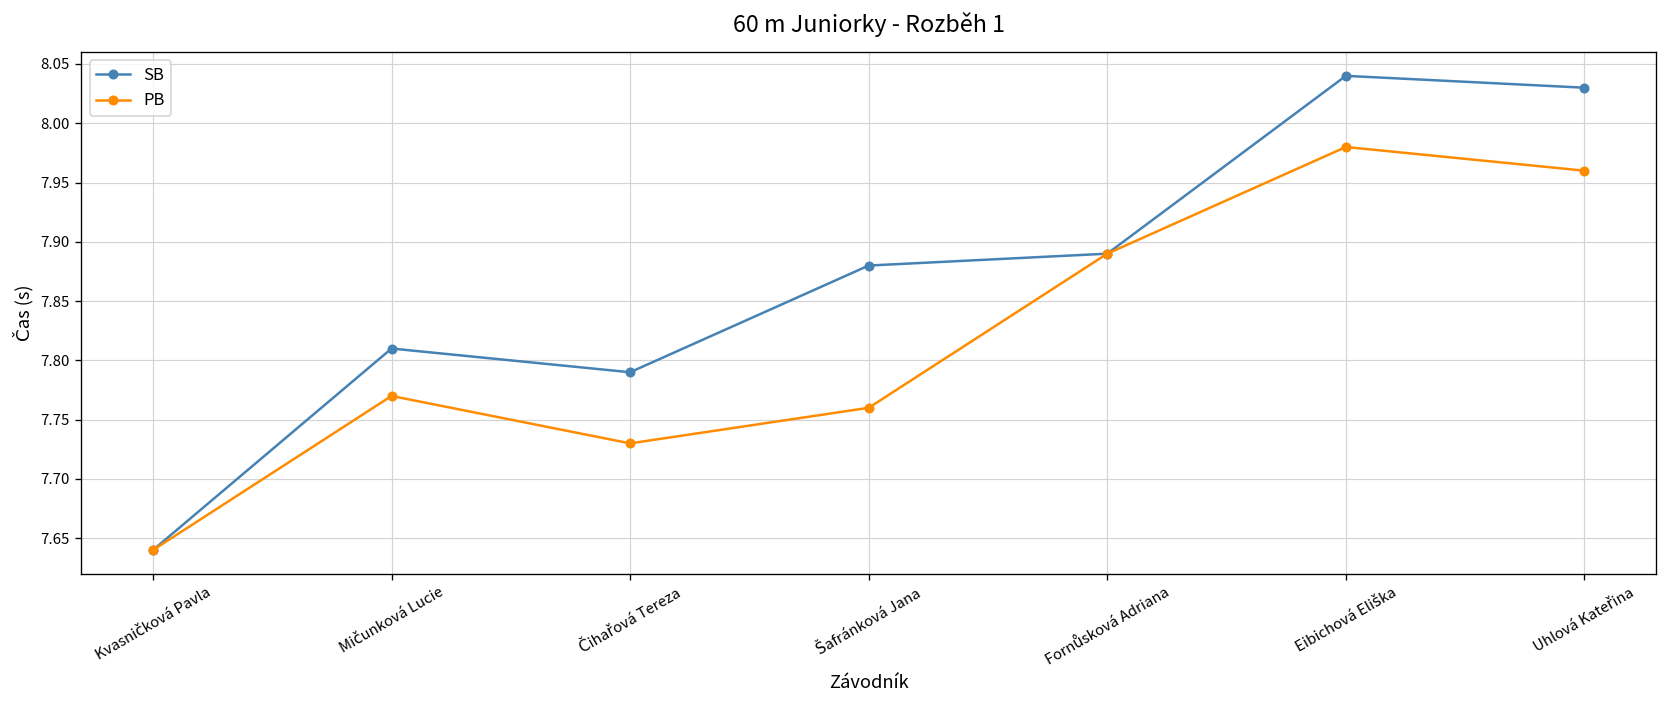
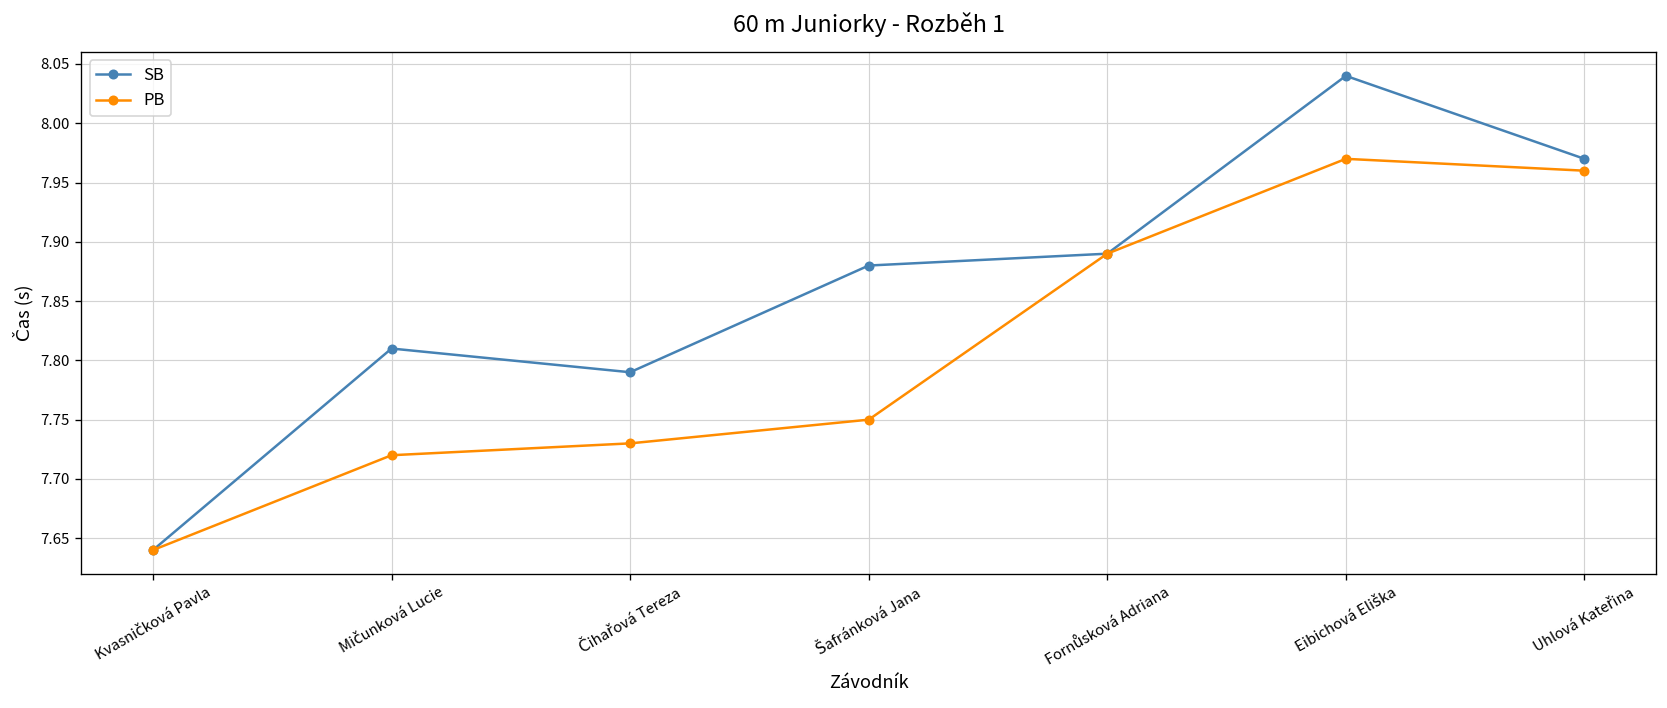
  {
    "SB": {
      "Mičunková Lucie": 7.81,
      "Čihařová Tereza": 7.79,
      "Šafránková Jana": 7.88,
      "Eibichová Eliška": 8.04,
-     "Uhlová Kateřina": 8.03
+     "Uhlová Kateřina": 7.97
    },
    "PB": {
-     "Mičunková Lucie": 7.77,
+     "Mičunková Lucie": 7.72,
      "Čihařová Tereza": 7.73,
-     "Šafránková Jana": 7.76,
-     "Eibichová Eliška": 7.98,
+     "Šafránková Jana": 7.75,
+     "Eibichová Eliška": 7.97,
      "Uhlová Kateřina": 7.96
    }
  }
